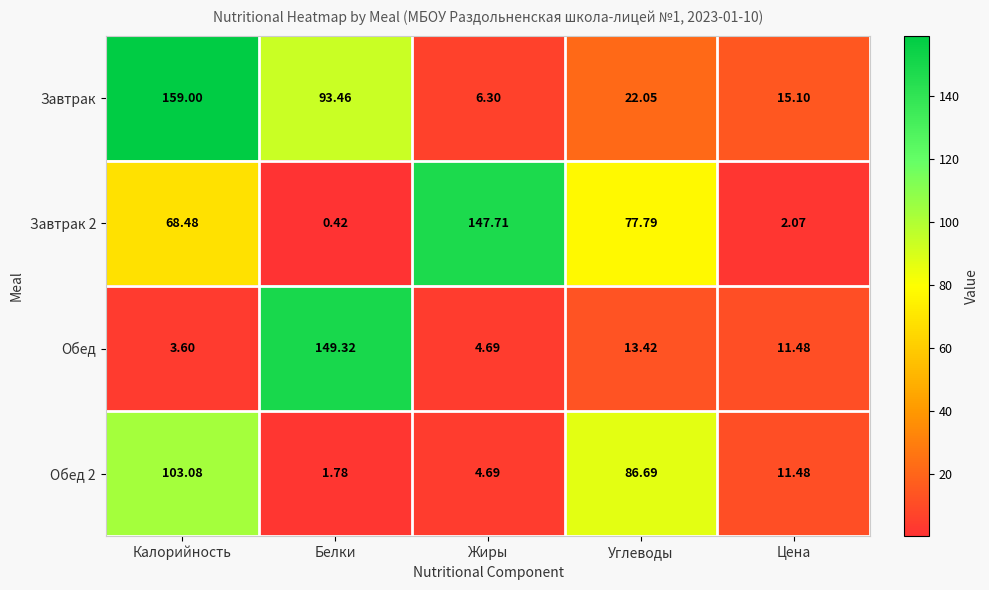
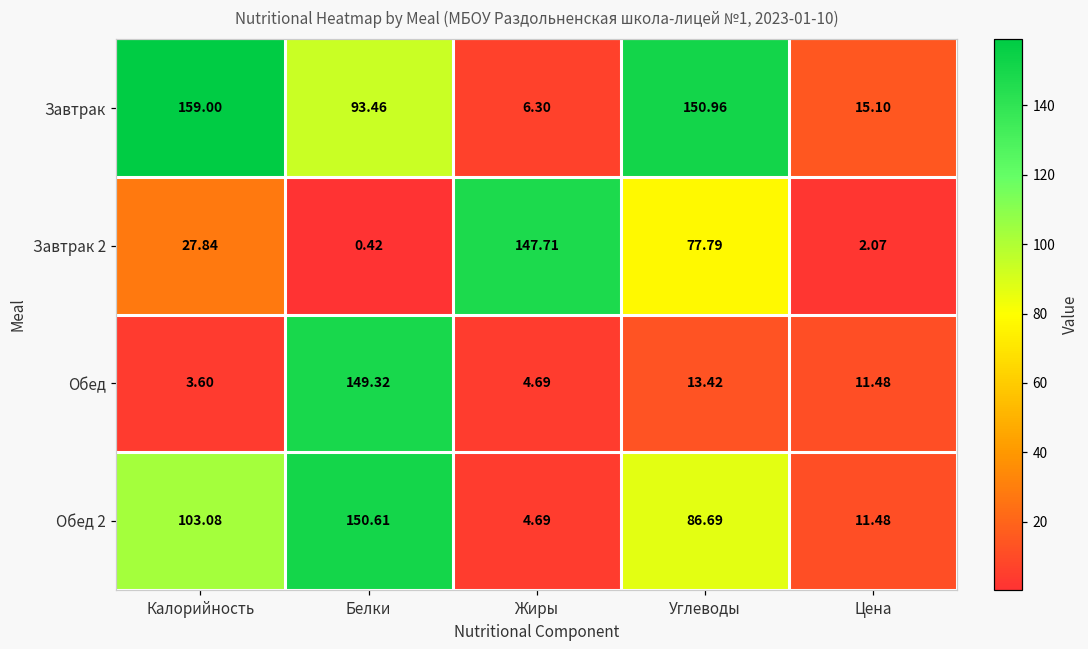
  {
    "Завтрак": {
      "Калорийность": 159.00,
      "Белки": 93.46,
      "Жиры": 6.30,
-     "Углеводы": 22.05,
+     "Углеводы": 150.96,
      "Цена": 15.10
    },
    "Завтрак 2": {
-     "Калорийность": 68.48,
+     "Калорийность": 27.84,
      "Белки": 0.42,
      "Жиры": 147.71,
      "Углеводы": 77.79,
      "Цена": 2.07
    },
    "Обед": {
      "Калорийность": 3.60,
      "Белки": 149.32,
      "Жиры": 4.69,
      "Углеводы": 13.42,
      "Цена": 11.48
    },
    "Обед 2": {
      "Калорийность": 103.08,
-     "Белки": 1.78,
+     "Белки": 150.61,
      "Жиры": 4.69,
      "Углеводы": 86.69,
      "Цена": 11.48
    }
  }
